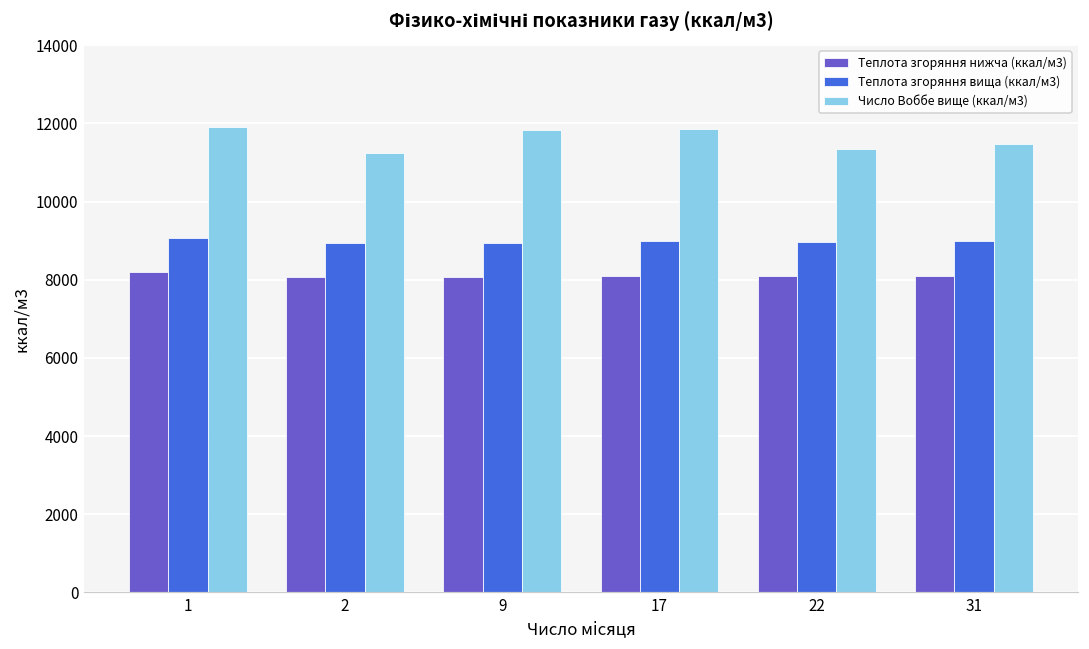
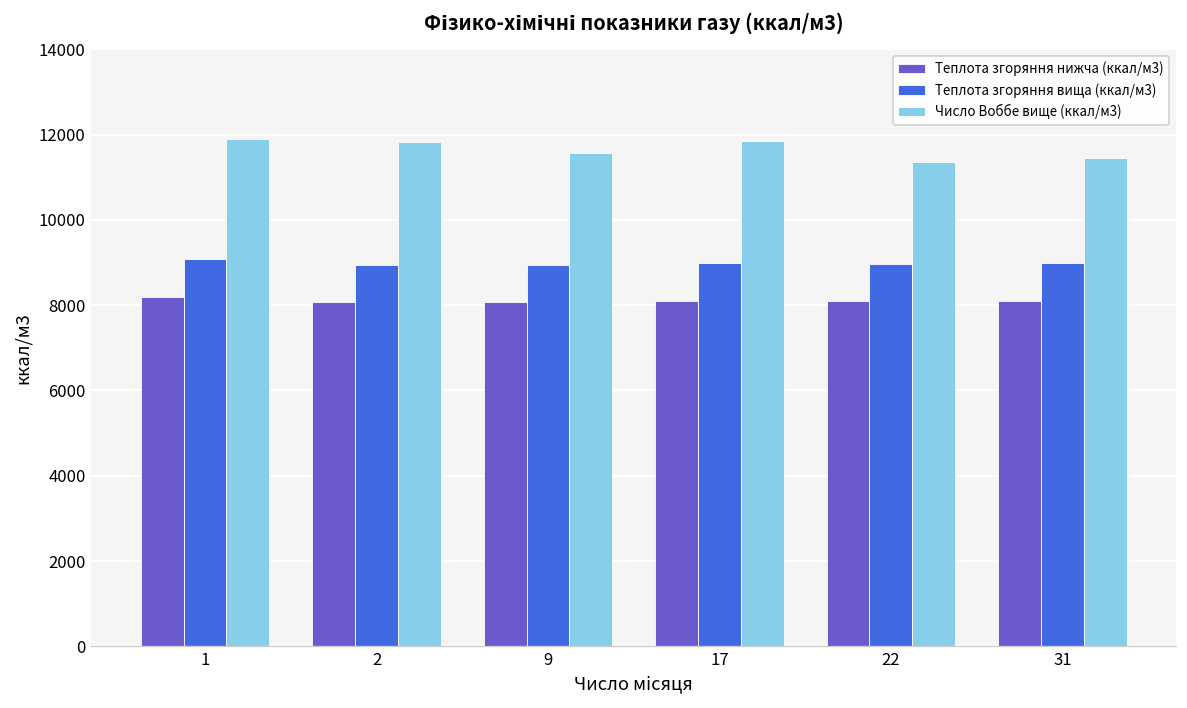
  {
    "Число Воббе вище (ккал/м3)": {
      "1": 11900,
-     "2": 11200,
-     "9": 11800,
+     "2": 11800,
+     "9": 11600,
      "17": 11800,
      "22": 11300,
      "31": 11500
    }
  }
